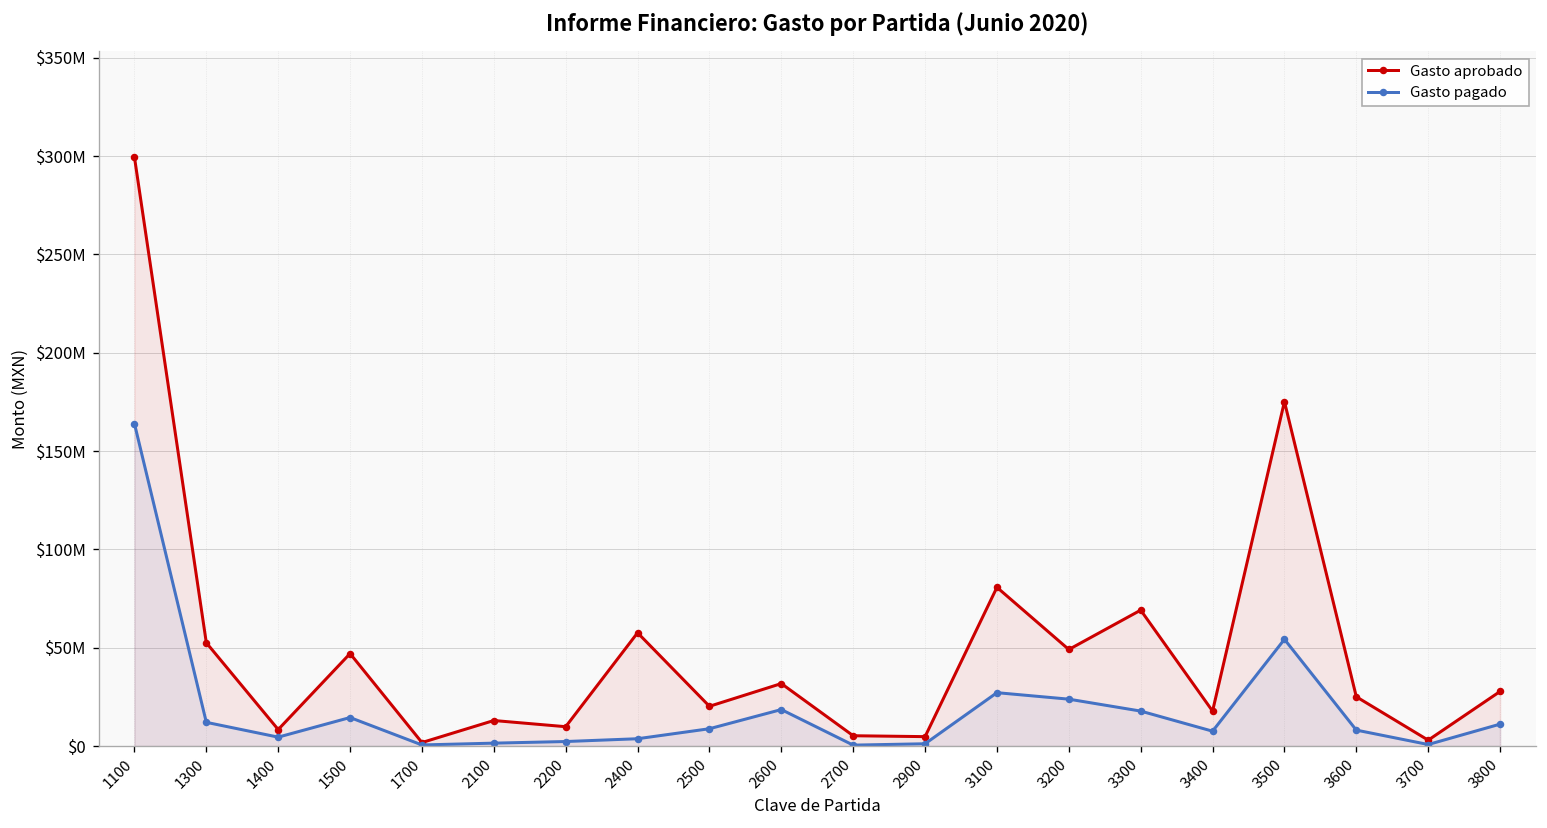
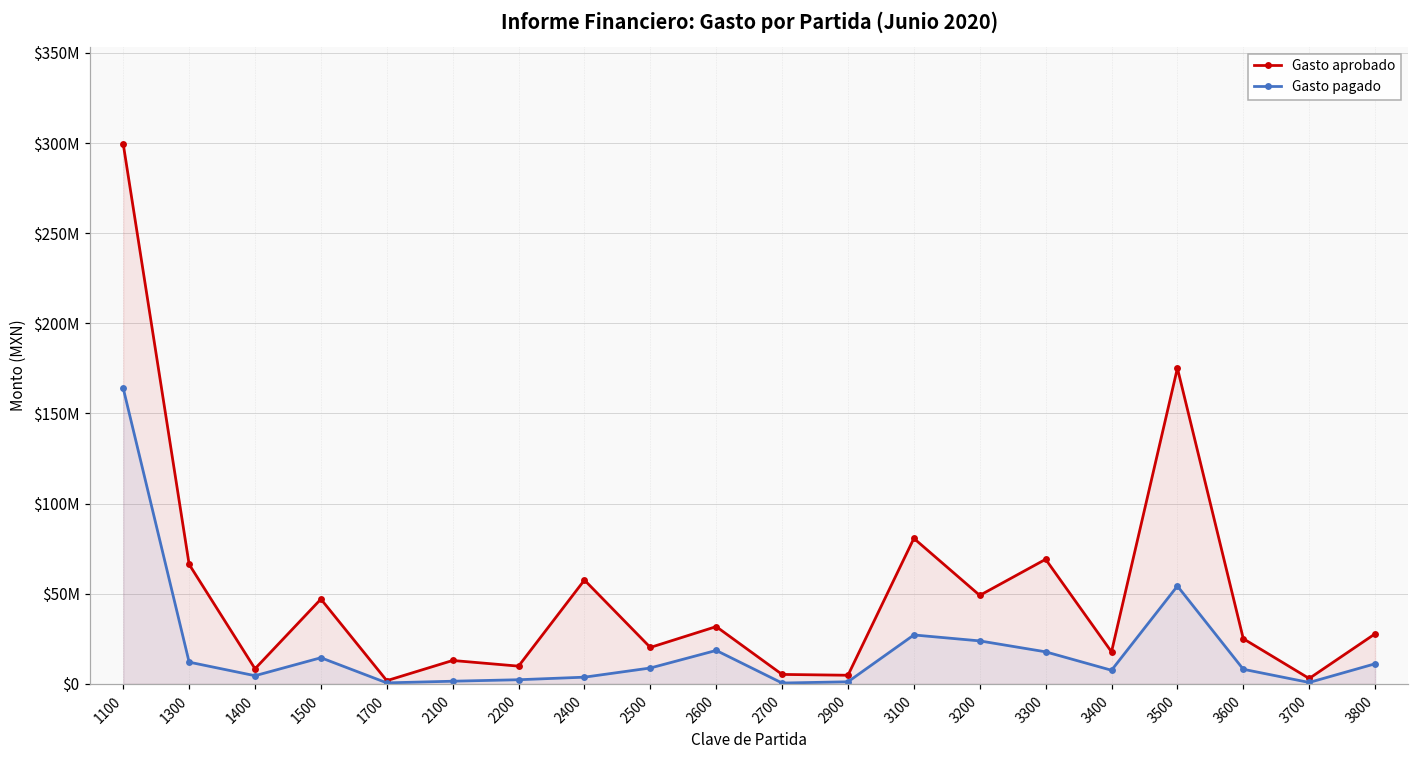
  {
    "Gasto aprobado": {
      "1100": "$299000000",
-     "1300": "$53000000",
+     "1300": "$66000000",
      "1400": "$8000000",
      "1500": "$47000000",
      "2100": "$13000000",
      "2200": "$10000000",
      "2400": "$58000000",
      "2500": "$20000000",
      "2600": "$32000000",
      "2700": "$5000000",
      "2900": "$5000000",
      "3100": "$81000000",
      "3200": "$49000000",
      "3300": "$69000000",
      "3400": "$18000000",
      "3500": "$175000000",
      "3600": "$25000000",
      "3700": "$3000000",
      "3800": "$28000000"
    },
    "Gasto pagado": {
      "1100": "$164000000",
      "1300": "$12000000",
      "1400": "$5000000",
      "1500": "$15000000",
      "2100": "$1000000",
      "2200": "$2000000",
      "2400": "$4000000",
      "2500": "$9000000",
      "2600": "$19000000",
      "2700": "$0",
      "2900": "$1000000",
      "3100": "$27000000",
      "3200": "$24000000",
      "3300": "$18000000",
      "3400": "$8000000",
      "3500": "$54000000",
      "3600": "$8000000",
      "3700": "$1000000",
      "3800": "$11000000"
    }
  }
